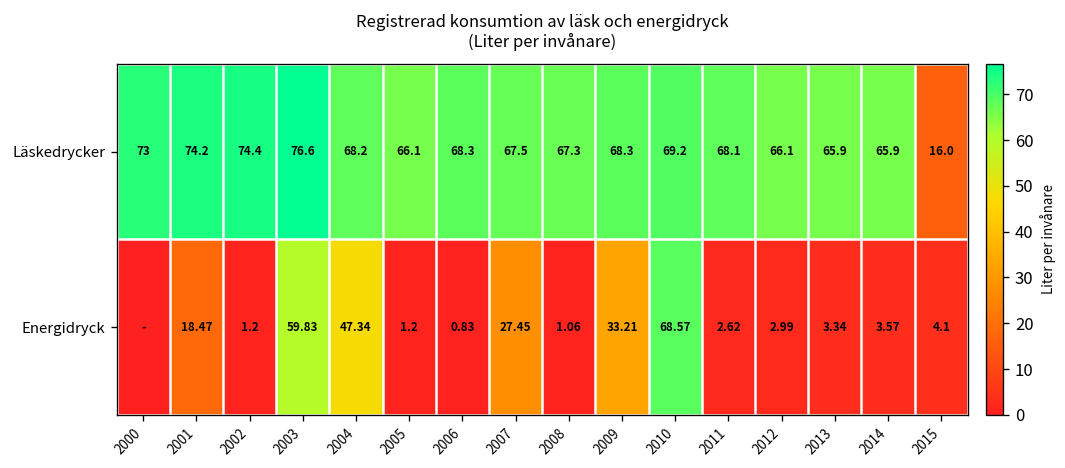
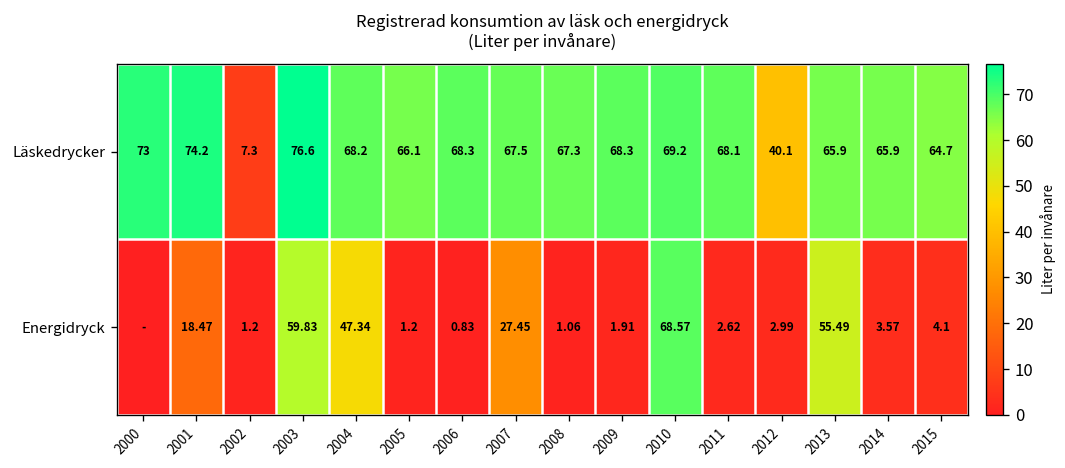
  {
    "Läskedrycker": {
      "2000": 73,
      "2001": 74.2,
-     "2002": 74.4,
+     "2002": 7.3,
      "2003": 76.6,
      "2004": 68.2,
      "2005": 66.1,
      "2006": 68.3,
      "2007": 67.5,
      "2008": 67.3,
      "2009": 68.3,
      "2010": 69.2,
      "2011": 68.1,
-     "2012": 66.1,
+     "2012": 40.1,
      "2013": 65.9,
      "2014": 65.9,
-     "2015": 16.0
+     "2015": 64.7
    },
    "Energidryck": {
      "2001": 18.47,
      "2002": 1.2,
      "2003": 59.83,
      "2004": 47.34,
      "2005": 1.2,
      "2006": 0.83,
      "2007": 27.45,
      "2008": 1.06,
-     "2009": 33.21,
+     "2009": 1.91,
      "2010": 68.57,
      "2011": 2.62,
      "2012": 2.99,
-     "2013": 3.34,
+     "2013": 55.49,
      "2014": 3.57,
      "2015": 4.1
    }
  }
